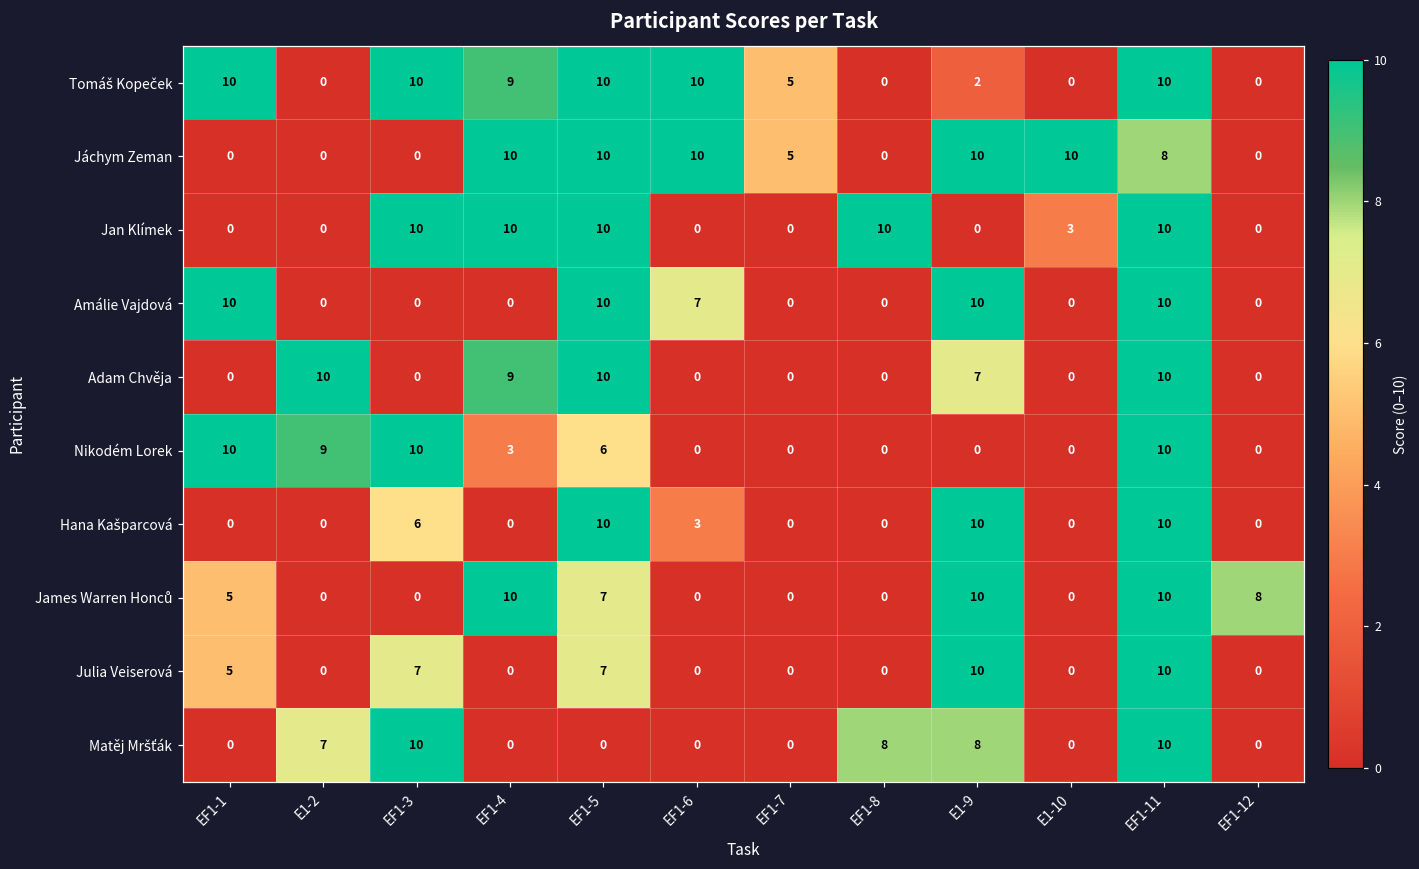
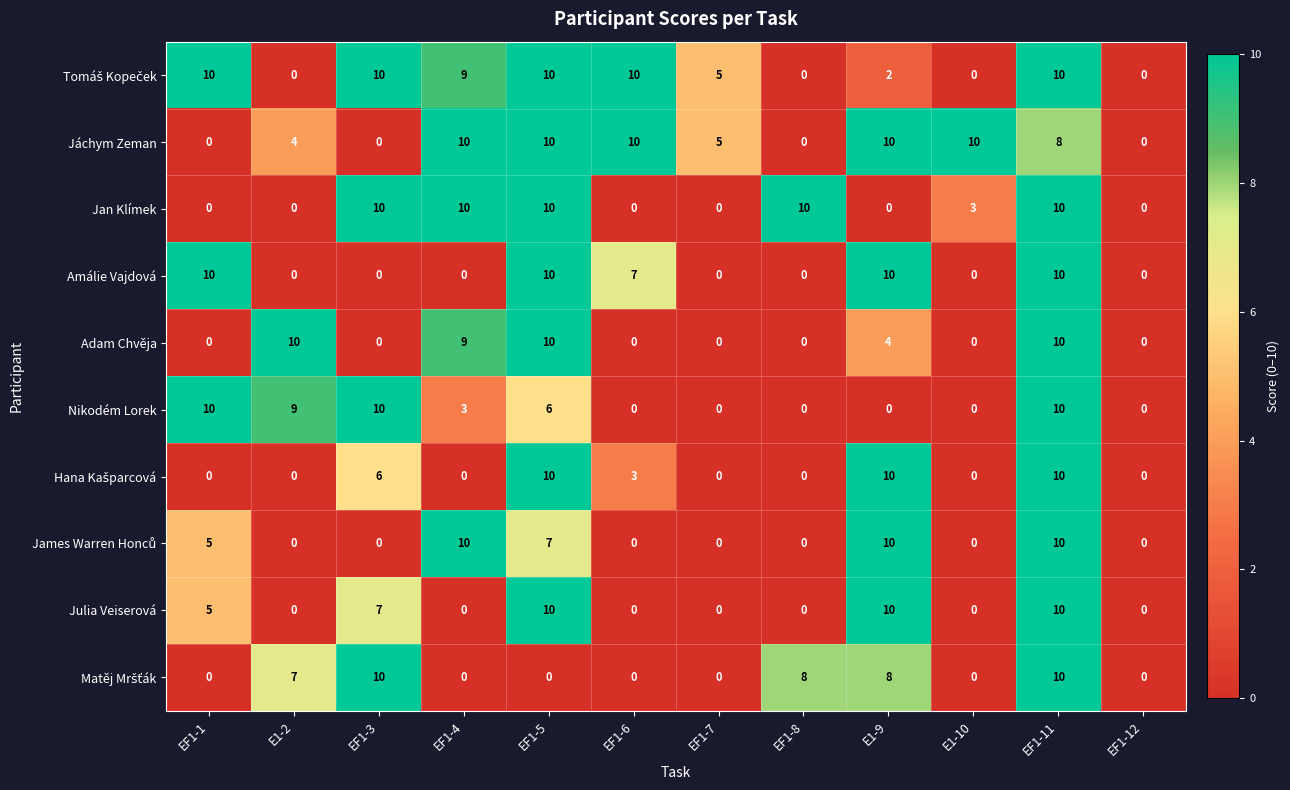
  {
    "Tomáš Kopeček": {
      "EF1-1": 10,
      "E1-2": 0,
      "EF1-3": 10,
      "EF1-4": 9,
      "EF1-5": 10,
      "EF1-6": 10,
      "EF1-7": 5,
      "EF1-8": 0,
      "E1-9": 2,
      "E1-10": 0,
      "EF1-11": 10,
      "EF1-12": 0
    },
    "Jáchym Zeman": {
      "EF1-1": 0,
-     "E1-2": 0,
+     "E1-2": 4,
      "EF1-3": 0,
      "EF1-4": 10,
      "EF1-5": 10,
      "EF1-6": 10,
      "EF1-7": 5,
      "EF1-8": 0,
      "E1-9": 10,
      "E1-10": 10,
      "EF1-11": 8,
      "EF1-12": 0
    },
    "Jan Klímek": {
      "EF1-1": 0,
      "E1-2": 0,
      "EF1-3": 10,
      "EF1-4": 10,
      "EF1-5": 10,
      "EF1-6": 0,
      "EF1-7": 0,
      "EF1-8": 10,
      "E1-9": 0,
      "E1-10": 3,
      "EF1-11": 10,
      "EF1-12": 0
    },
    "Amálie Vajdová": {
      "EF1-1": 10,
      "E1-2": 0,
      "EF1-3": 0,
      "EF1-4": 0,
      "EF1-5": 10,
      "EF1-6": 7,
      "EF1-7": 0,
      "EF1-8": 0,
      "E1-9": 10,
      "E1-10": 0,
      "EF1-11": 10,
      "EF1-12": 0
    },
    "Adam Chvěja": {
      "EF1-1": 0,
      "E1-2": 10,
      "EF1-3": 0,
      "EF1-4": 9,
      "EF1-5": 10,
      "EF1-6": 0,
      "EF1-7": 0,
      "EF1-8": 0,
-     "E1-9": 7,
+     "E1-9": 4,
      "E1-10": 0,
      "EF1-11": 10,
      "EF1-12": 0
    },
    "Nikodém Lorek": {
      "EF1-1": 10,
      "E1-2": 9,
      "EF1-3": 10,
      "EF1-4": 3,
      "EF1-5": 6,
      "EF1-6": 0,
      "EF1-7": 0,
      "EF1-8": 0,
      "E1-9": 0,
      "E1-10": 0,
      "EF1-11": 10,
      "EF1-12": 0
    },
    "Hana Kašparcová": {
      "EF1-1": 0,
      "E1-2": 0,
      "EF1-3": 6,
      "EF1-4": 0,
      "EF1-5": 10,
      "EF1-6": 3,
      "EF1-7": 0,
      "EF1-8": 0,
      "E1-9": 10,
      "E1-10": 0,
      "EF1-11": 10,
      "EF1-12": 0
    },
    "James Warren Honců": {
      "EF1-1": 5,
      "E1-2": 0,
      "EF1-3": 0,
      "EF1-4": 10,
      "EF1-5": 7,
      "EF1-6": 0,
      "EF1-7": 0,
      "EF1-8": 0,
      "E1-9": 10,
      "E1-10": 0,
      "EF1-11": 10,
-     "EF1-12": 8
+     "EF1-12": 0
    },
    "Julia Veiserová": {
      "EF1-1": 5,
      "E1-2": 0,
      "EF1-3": 7,
      "EF1-4": 0,
-     "EF1-5": 7,
+     "EF1-5": 10,
      "EF1-6": 0,
      "EF1-7": 0,
      "EF1-8": 0,
      "E1-9": 10,
      "E1-10": 0,
      "EF1-11": 10,
      "EF1-12": 0
    },
    "Matěj Mršťák": {
      "EF1-1": 0,
      "E1-2": 7,
      "EF1-3": 10,
      "EF1-4": 0,
      "EF1-5": 0,
      "EF1-6": 0,
      "EF1-7": 0,
      "EF1-8": 8,
      "E1-9": 8,
      "E1-10": 0,
      "EF1-11": 10,
      "EF1-12": 0
    }
  }
